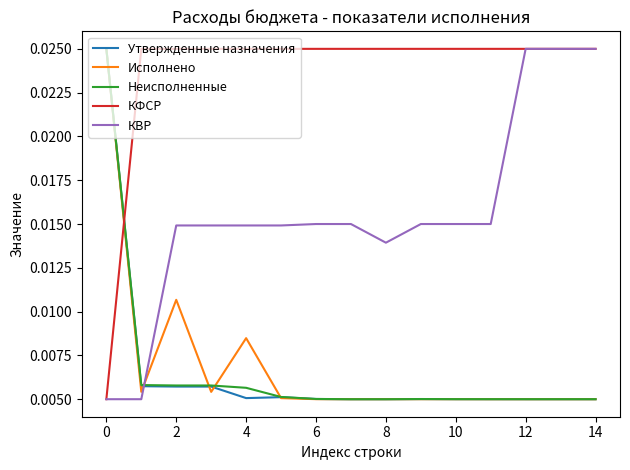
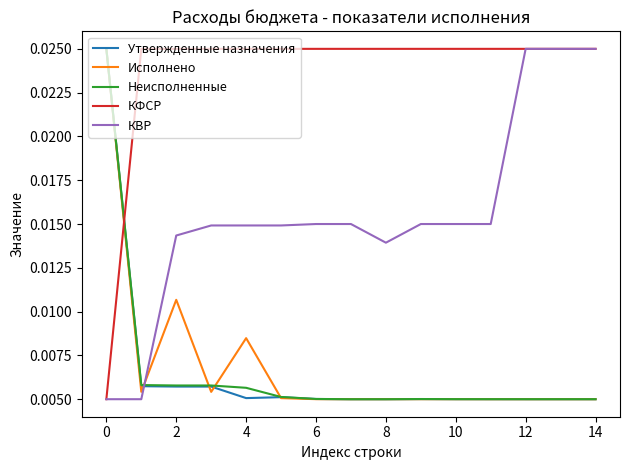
  {
    "Утвержденные назначения": {
      "4": 0.0051
    },
    "Исполнено": {
      "2": 0.0107,
      "4": 0.0085
    },
    "Неисполненные": {
      "4": 0.0057
    },
    "КФСР": {
      "6": 0.0250,
      "8": 0.0250,
      "10": 0.0250
    },
    "КВР": {
-     "2": 0.0149,
+     "2": 0.0143,
      "4": 0.0149,
      "6": 0.0150,
      "8": 0.0139,
      "10": 0.0150
    }
  }
